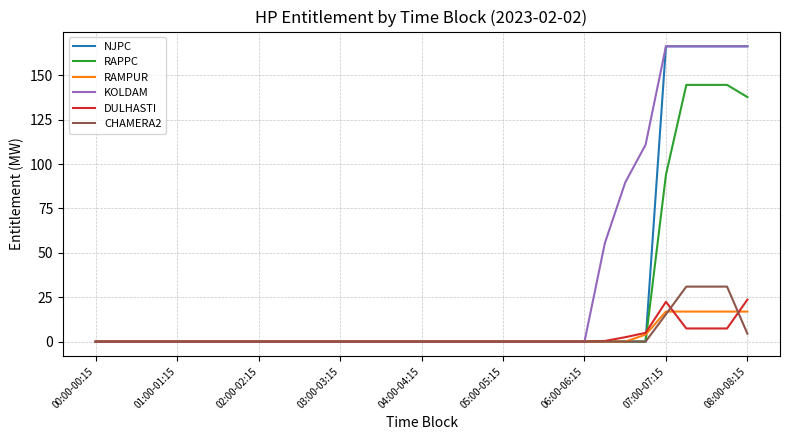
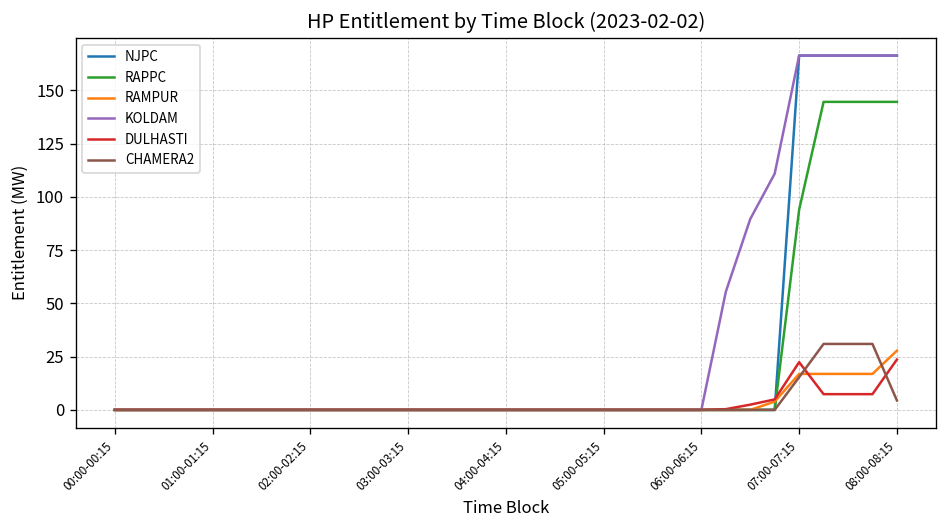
  {
    "RAPPC": {
      "07:00-07:15": 94,
-     "08:00-08:15": 138
+     "08:00-08:15": 145
    },
    "RAMPUR": {
      "07:00-07:15": 17,
-     "08:00-08:15": 17
+     "08:00-08:15": 28
    },
    "DULHASTI": {
      "07:00-07:15": 22,
      "08:00-08:15": 24
    },
    "CHAMERA2": {
      "07:00-07:15": 15,
      "08:00-08:15": 4
    }
  }
